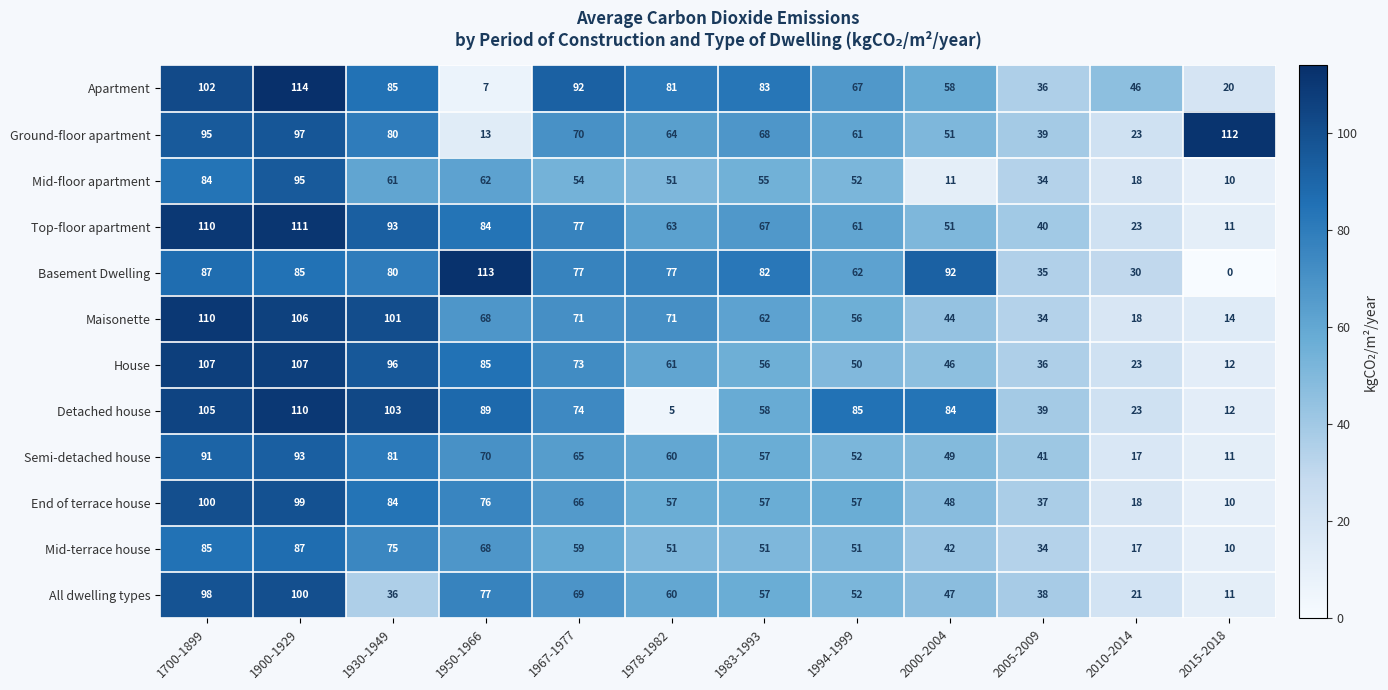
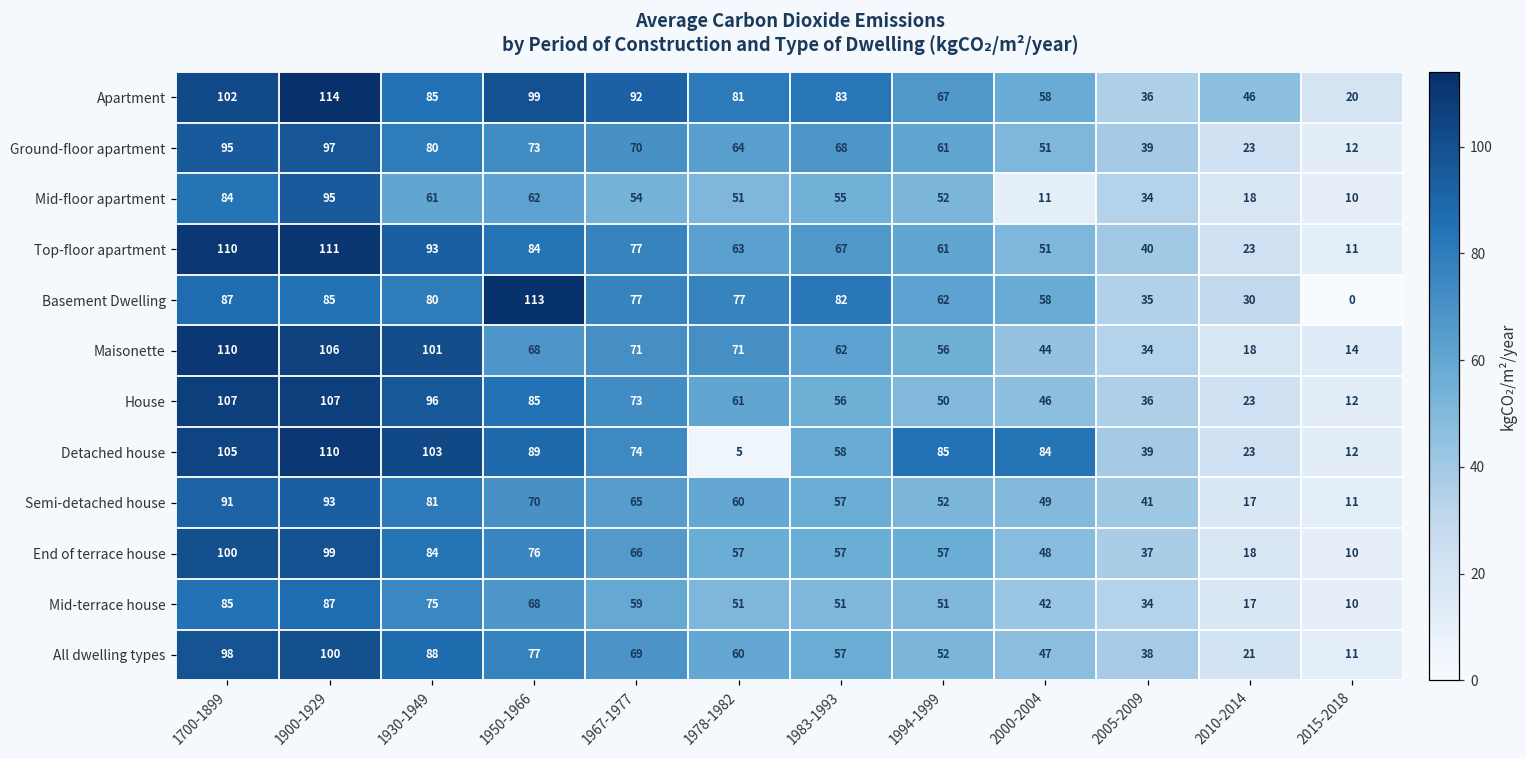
  {
    "Apartment": {
      "1700-1899": 102,
      "1900-1929": 114,
      "1930-1949": 85,
-     "1950-1966": 7,
+     "1950-1966": 99,
      "1967-1977": 92,
      "1978-1982": 81,
      "1983-1993": 83,
      "1994-1999": 67,
      "2000-2004": 58,
      "2005-2009": 36,
      "2010-2014": 46,
      "2015-2018": 20
    },
    "Ground-floor apartment": {
      "1700-1899": 95,
      "1900-1929": 97,
      "1930-1949": 80,
-     "1950-1966": 13,
+     "1950-1966": 73,
      "1967-1977": 70,
      "1978-1982": 64,
      "1983-1993": 68,
      "1994-1999": 61,
      "2000-2004": 51,
      "2005-2009": 39,
      "2010-2014": 23,
-     "2015-2018": 112
+     "2015-2018": 12
    },
    "Mid-floor apartment": {
      "1700-1899": 84,
      "1900-1929": 95,
      "1930-1949": 61,
      "1950-1966": 62,
      "1967-1977": 54,
      "1978-1982": 51,
      "1983-1993": 55,
      "1994-1999": 52,
      "2000-2004": 11,
      "2005-2009": 34,
      "2010-2014": 18,
      "2015-2018": 10
    },
    "Top-floor apartment": {
      "1700-1899": 110,
      "1900-1929": 111,
      "1930-1949": 93,
      "1950-1966": 84,
      "1967-1977": 77,
      "1978-1982": 63,
      "1983-1993": 67,
      "1994-1999": 61,
      "2000-2004": 51,
      "2005-2009": 40,
      "2010-2014": 23,
      "2015-2018": 11
    },
    "Basement Dwelling": {
      "1700-1899": 87,
      "1900-1929": 85,
      "1930-1949": 80,
      "1950-1966": 113,
      "1967-1977": 77,
      "1978-1982": 77,
      "1983-1993": 82,
      "1994-1999": 62,
-     "2000-2004": 92,
+     "2000-2004": 58,
      "2005-2009": 35,
      "2010-2014": 30,
      "2015-2018": 0
    },
    "Maisonette": {
      "1700-1899": 110,
      "1900-1929": 106,
      "1930-1949": 101,
      "1950-1966": 68,
      "1967-1977": 71,
      "1978-1982": 71,
      "1983-1993": 62,
      "1994-1999": 56,
      "2000-2004": 44,
      "2005-2009": 34,
      "2010-2014": 18,
      "2015-2018": 14
    },
    "House": {
      "1700-1899": 107,
      "1900-1929": 107,
      "1930-1949": 96,
      "1950-1966": 85,
      "1967-1977": 73,
      "1978-1982": 61,
      "1983-1993": 56,
      "1994-1999": 50,
      "2000-2004": 46,
      "2005-2009": 36,
      "2010-2014": 23,
      "2015-2018": 12
    },
    "Detached house": {
      "1700-1899": 105,
      "1900-1929": 110,
      "1930-1949": 103,
      "1950-1966": 89,
      "1967-1977": 74,
      "1978-1982": 5,
      "1983-1993": 58,
      "1994-1999": 85,
      "2000-2004": 84,
      "2005-2009": 39,
      "2010-2014": 23,
      "2015-2018": 12
    },
    "Semi-detached house": {
      "1700-1899": 91,
      "1900-1929": 93,
      "1930-1949": 81,
      "1950-1966": 70,
      "1967-1977": 65,
      "1978-1982": 60,
      "1983-1993": 57,
      "1994-1999": 52,
      "2000-2004": 49,
      "2005-2009": 41,
      "2010-2014": 17,
      "2015-2018": 11
    },
    "End of terrace house": {
      "1700-1899": 100,
      "1900-1929": 99,
      "1930-1949": 84,
      "1950-1966": 76,
      "1967-1977": 66,
      "1978-1982": 57,
      "1983-1993": 57,
      "1994-1999": 57,
      "2000-2004": 48,
      "2005-2009": 37,
      "2010-2014": 18,
      "2015-2018": 10
    },
    "Mid-terrace house": {
      "1700-1899": 85,
      "1900-1929": 87,
      "1930-1949": 75,
      "1950-1966": 68,
      "1967-1977": 59,
      "1978-1982": 51,
      "1983-1993": 51,
      "1994-1999": 51,
      "2000-2004": 42,
      "2005-2009": 34,
      "2010-2014": 17,
      "2015-2018": 10
    },
    "All dwelling types": {
      "1700-1899": 98,
      "1900-1929": 100,
-     "1930-1949": 36,
+     "1930-1949": 88,
      "1950-1966": 77,
      "1967-1977": 69,
      "1978-1982": 60,
      "1983-1993": 57,
      "1994-1999": 52,
      "2000-2004": 47,
      "2005-2009": 38,
      "2010-2014": 21,
      "2015-2018": 11
    }
  }
